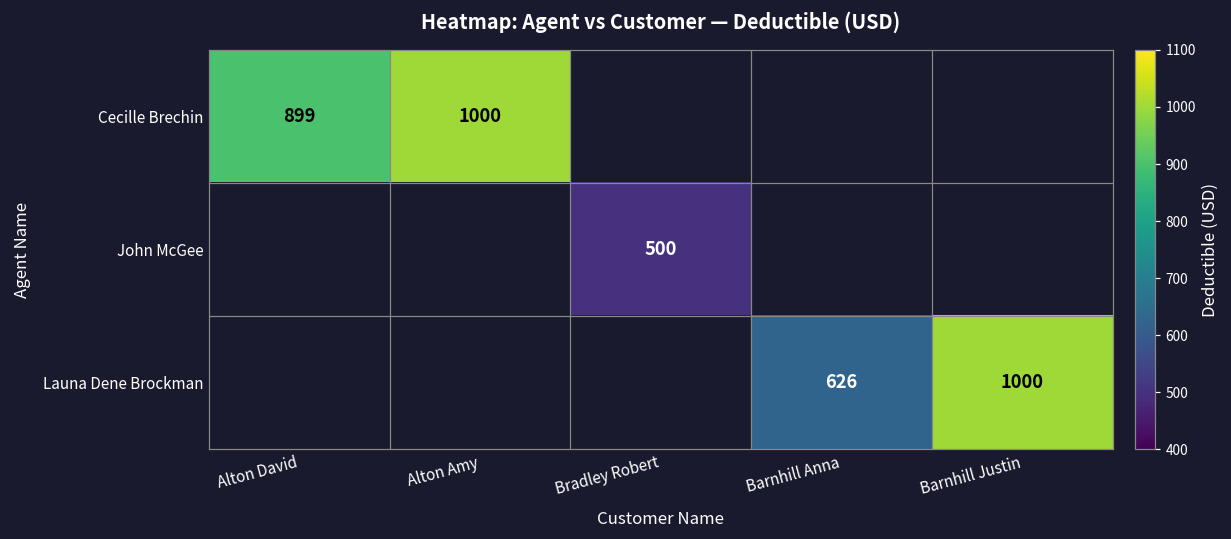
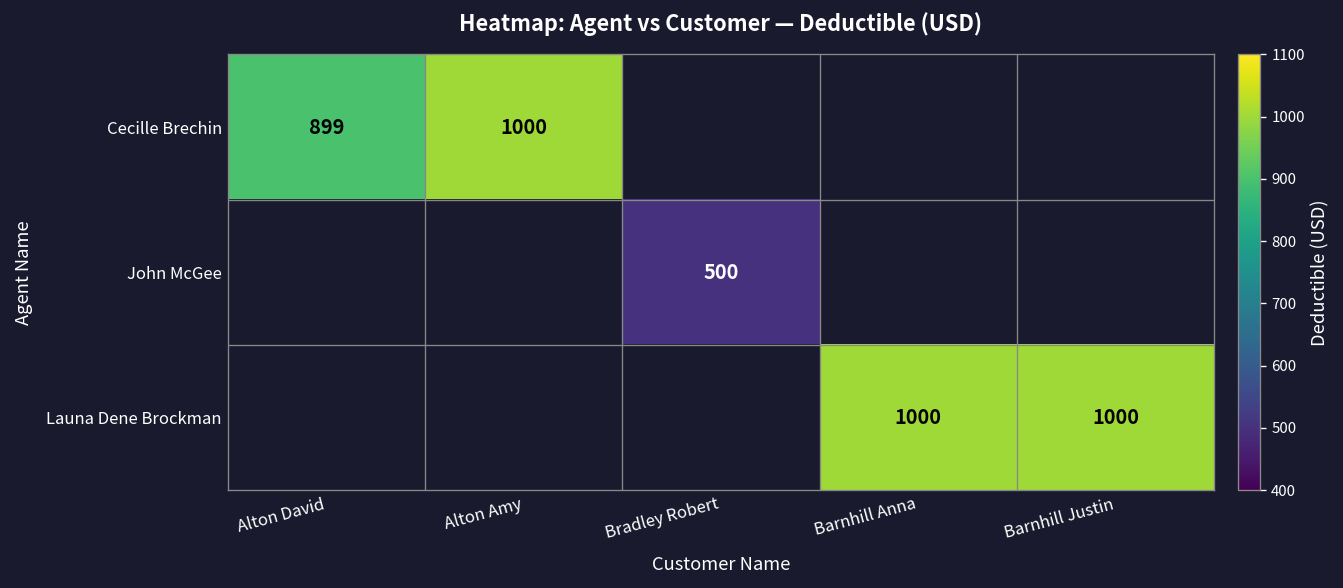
  {
    "Cecille Brechin": {
      "Alton David": 899,
      "Alton Amy": 1000
    },
    "John McGee": {
      "Bradley Robert": 500
    },
    "Launa Dene Brockman": {
-     "Barnhill Anna": 626,
+     "Barnhill Anna": 1000,
      "Barnhill Justin": 1000
    }
  }
